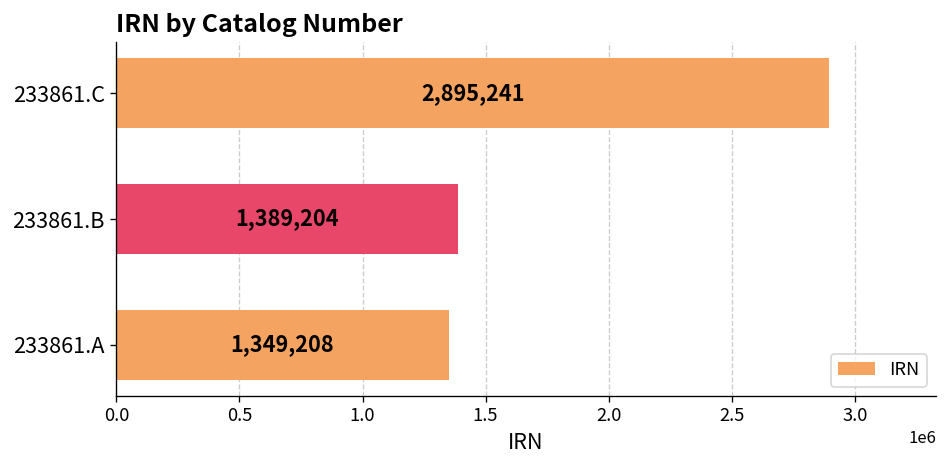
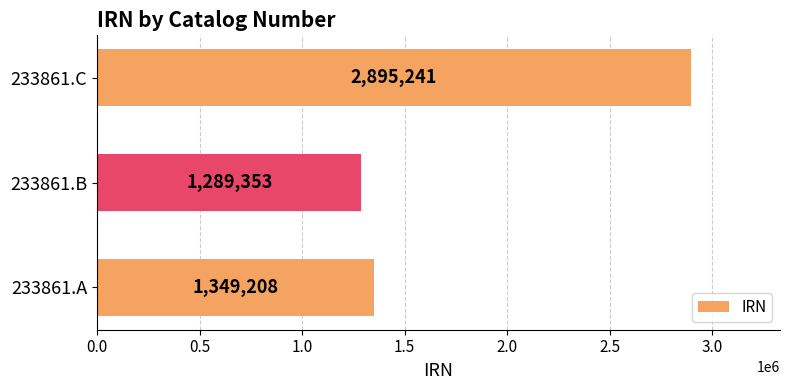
  {
    "233861.C": "2,895,241",
-   "233861.B": "1,389,204",
+   "233861.B": "1,289,353",
    "233861.A": "1,349,208"
  }
